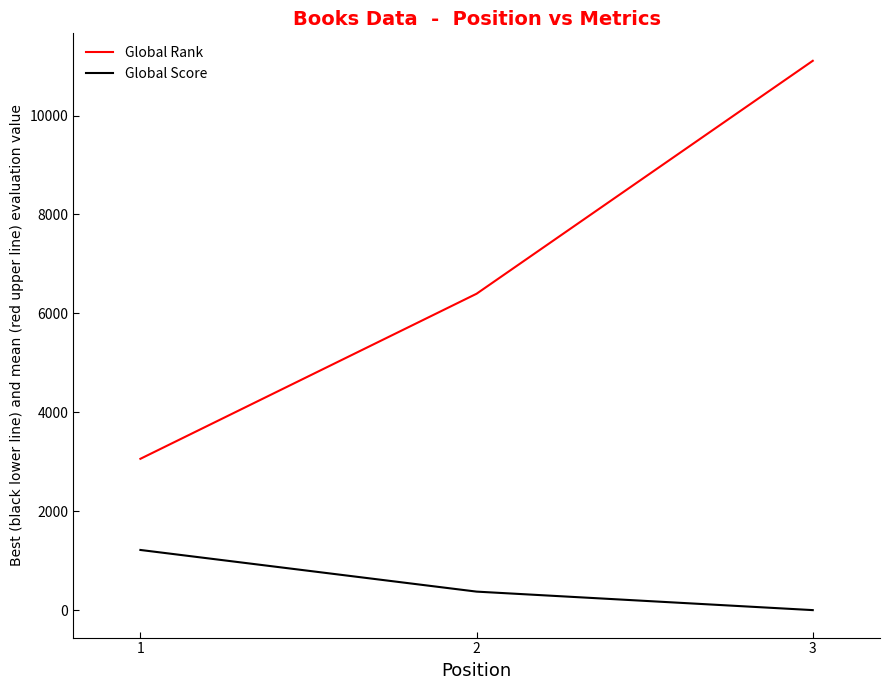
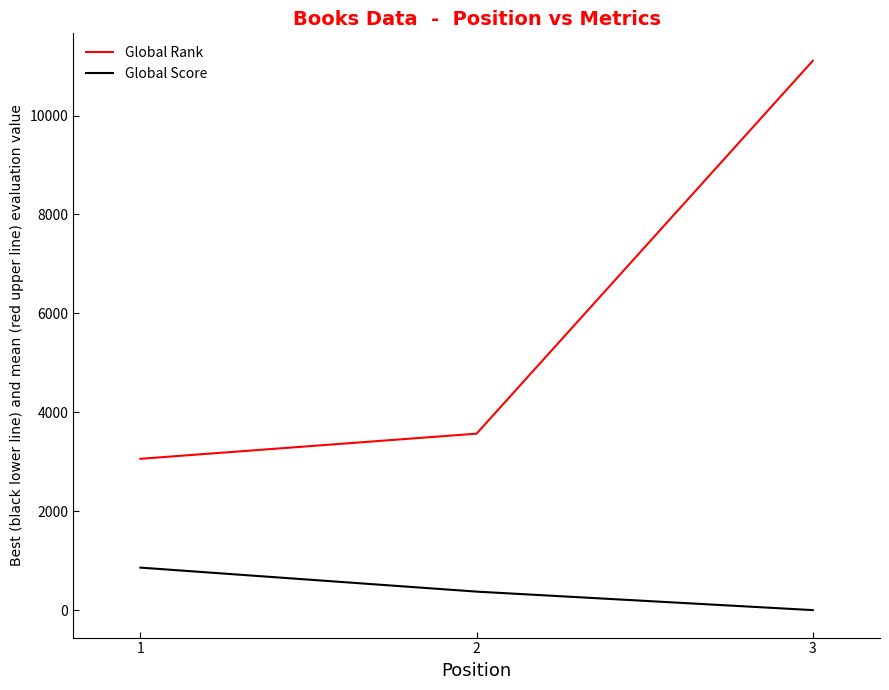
  {
    "Global Rank": {
      "1": 3100,
-     "2": 6400,
+     "2": 3600,
      "3": 11100
    },
    "Global Score": {
-     "1": 1200,
+     "1": 900,
      "2": 400,
      "3": 0
    }
  }
